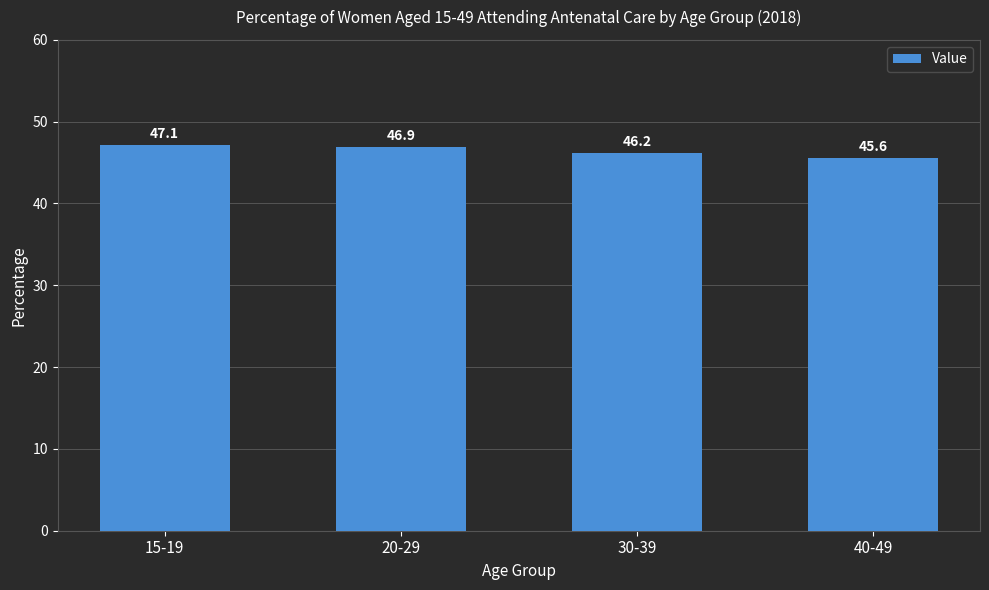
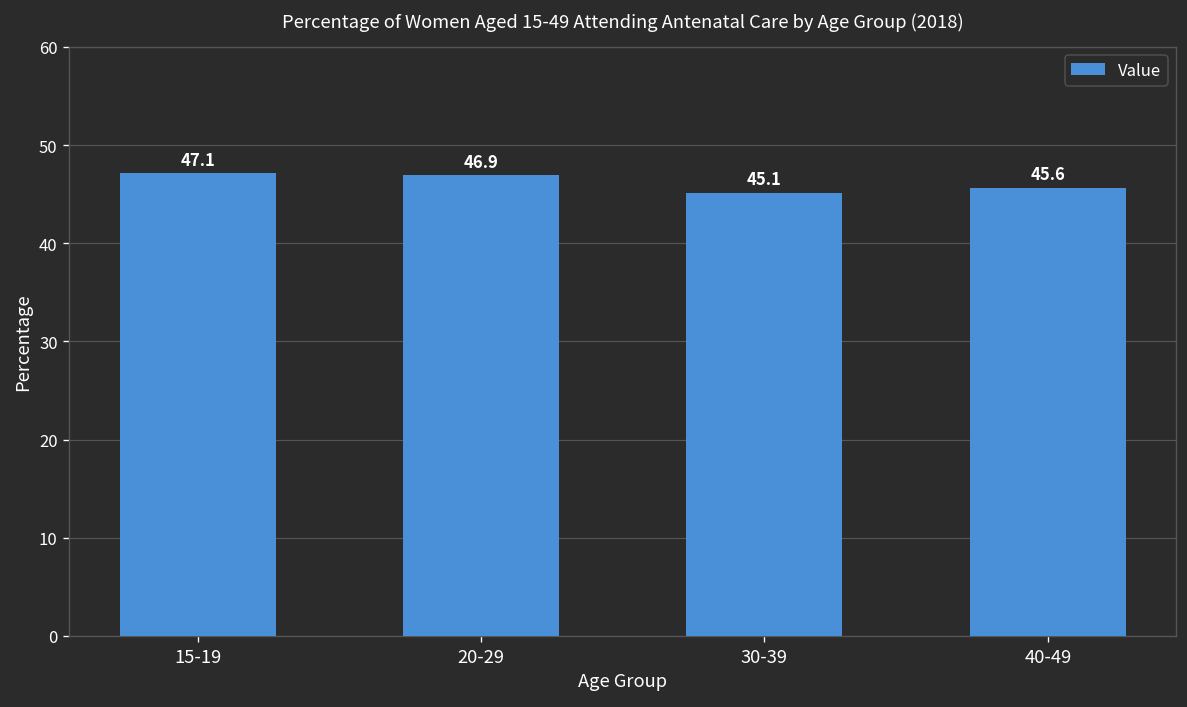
  {
    "15-19": 47.1,
    "20-29": 46.9,
-   "30-39": 46.2,
+   "30-39": 45.1,
    "40-49": 45.6
  }
